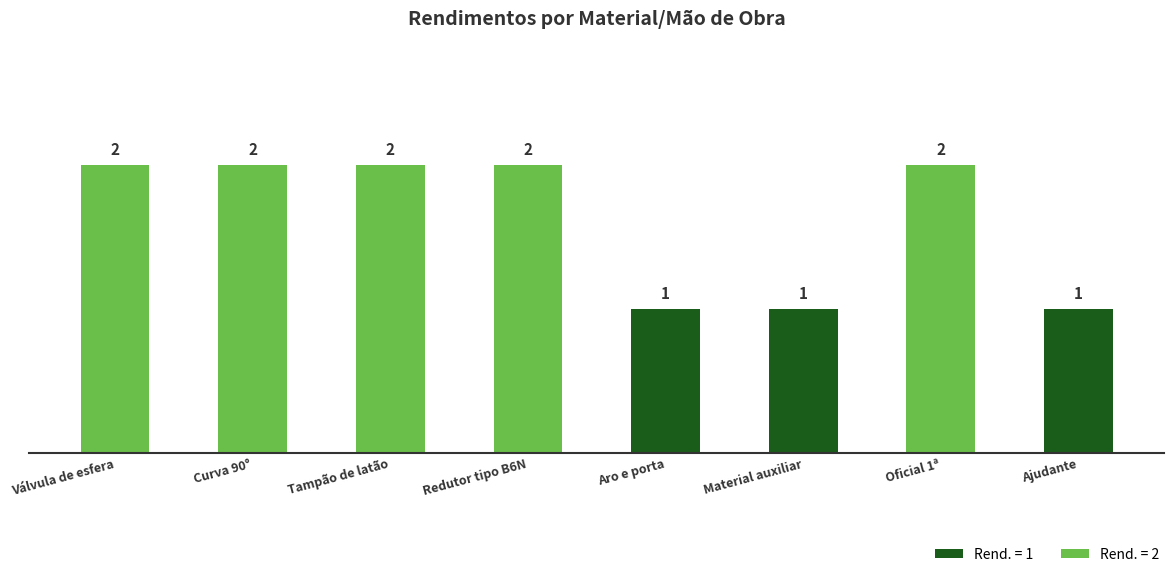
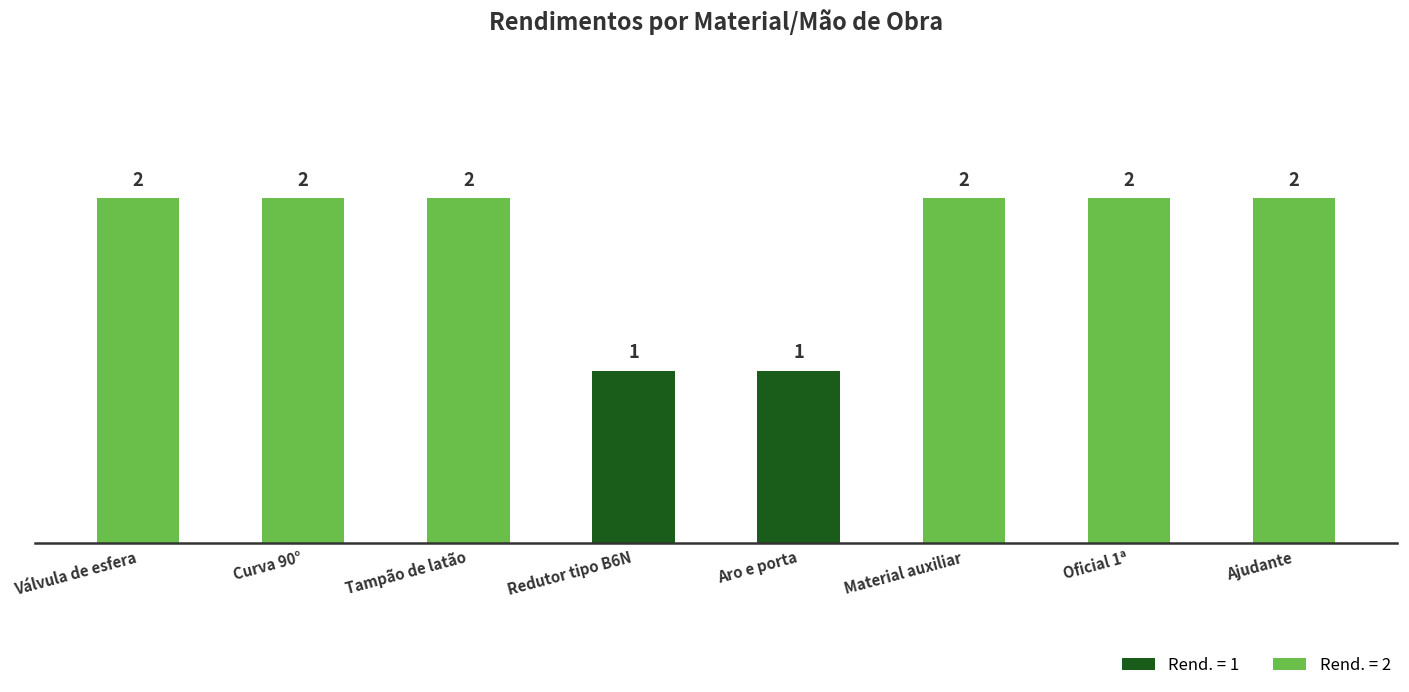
  {
    "Válvula de esfera": 2,
    "Curva 90°": 2,
    "Tampão de latão": 2,
-   "Redutor tipo B6N": 2,
+   "Redutor tipo B6N": 1,
    "Aro e porta": 1,
-   "Material auxiliar": 1,
+   "Material auxiliar": 2,
    "Oficial 1ª": 2,
-   "Ajudante": 1
+   "Ajudante": 2
  }
